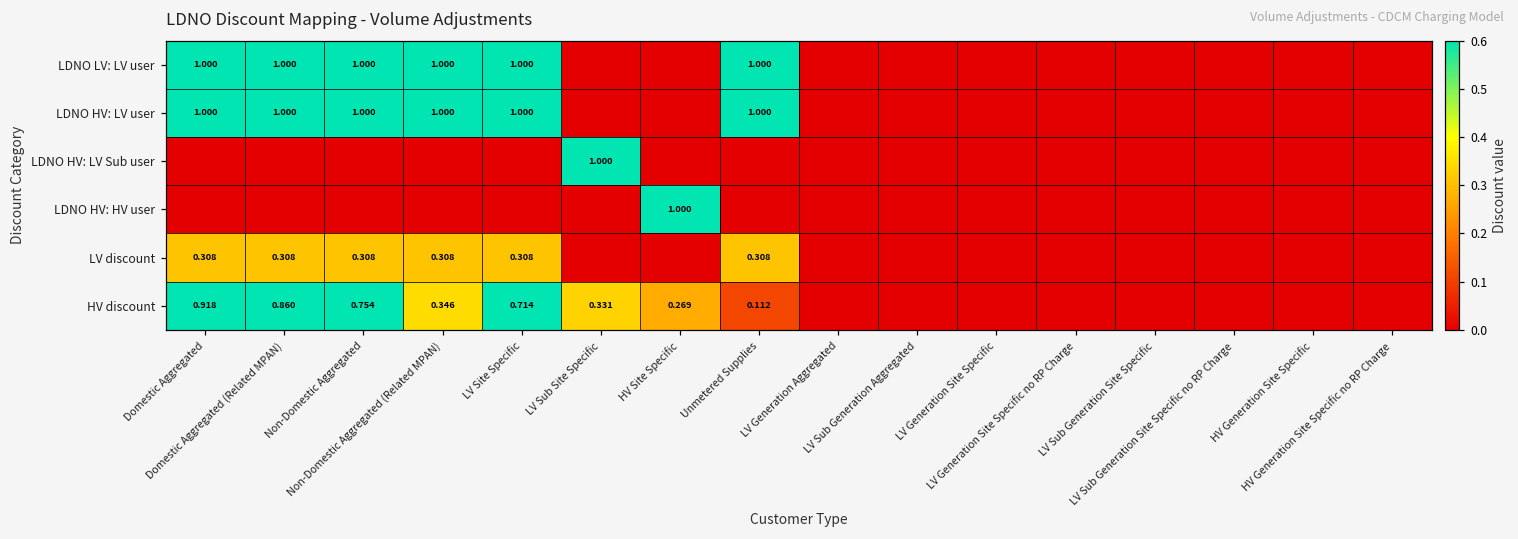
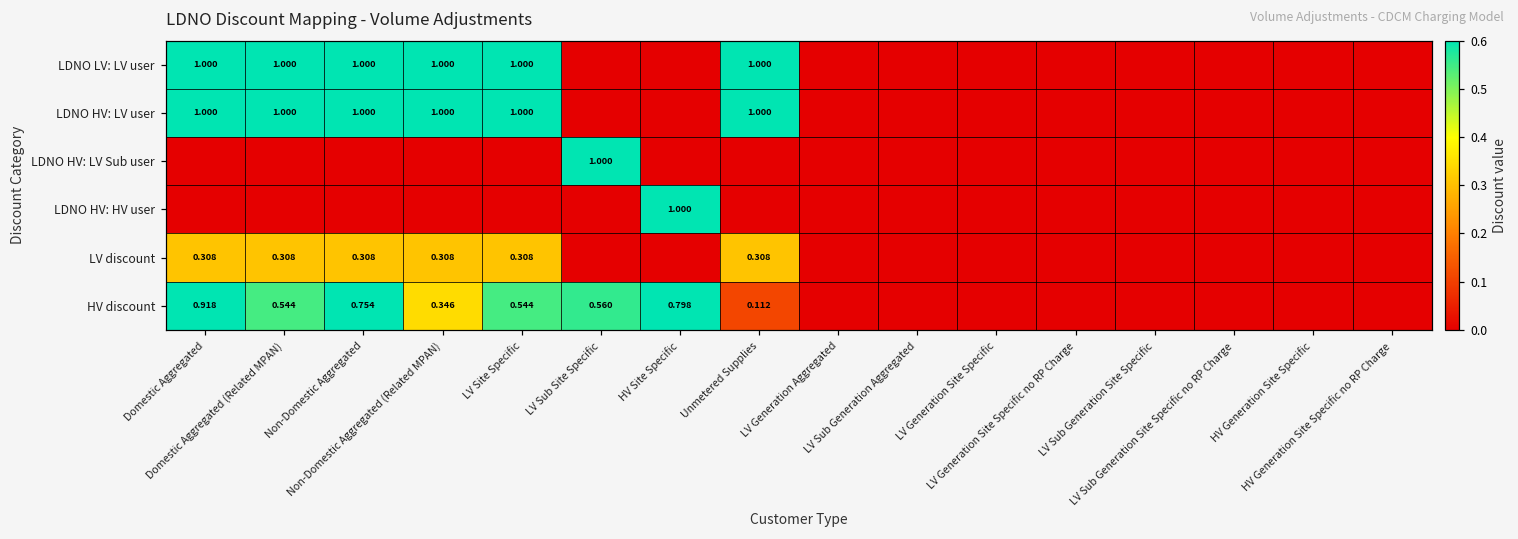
  {
    "LDNO LV: LV user": {
      "Domestic Aggregated": 1.000,
      "Domestic Aggregated (Related MPAN)": 1.000,
      "Non-Domestic Aggregated": 1.000,
      "Non-Domestic Aggregated (Related MPAN)": 1.000,
      "LV Site Specific": 1.000,
      "Unmetered Supplies": 1.000
    },
    "LDNO HV: LV user": {
      "Domestic Aggregated": 1.000,
      "Domestic Aggregated (Related MPAN)": 1.000,
      "Non-Domestic Aggregated": 1.000,
      "Non-Domestic Aggregated (Related MPAN)": 1.000,
      "LV Site Specific": 1.000,
      "Unmetered Supplies": 1.000
    },
    "LDNO HV: LV Sub user": {
      "LV Sub Site Specific": 1.000
    },
    "LDNO HV: HV user": {
      "HV Site Specific": 1.000
    },
    "LV discount": {
      "Domestic Aggregated": 0.308,
      "Domestic Aggregated (Related MPAN)": 0.308,
      "Non-Domestic Aggregated": 0.308,
      "Non-Domestic Aggregated (Related MPAN)": 0.308,
      "LV Site Specific": 0.308,
      "Unmetered Supplies": 0.308
    },
    "HV discount": {
      "Domestic Aggregated": 0.918,
-     "Domestic Aggregated (Related MPAN)": 0.860,
+     "Domestic Aggregated (Related MPAN)": 0.544,
      "Non-Domestic Aggregated": 0.754,
      "Non-Domestic Aggregated (Related MPAN)": 0.346,
-     "LV Site Specific": 0.714,
-     "LV Sub Site Specific": 0.331,
-     "HV Site Specific": 0.269,
+     "LV Site Specific": 0.544,
+     "LV Sub Site Specific": 0.560,
+     "HV Site Specific": 0.798,
      "Unmetered Supplies": 0.112
    }
  }
